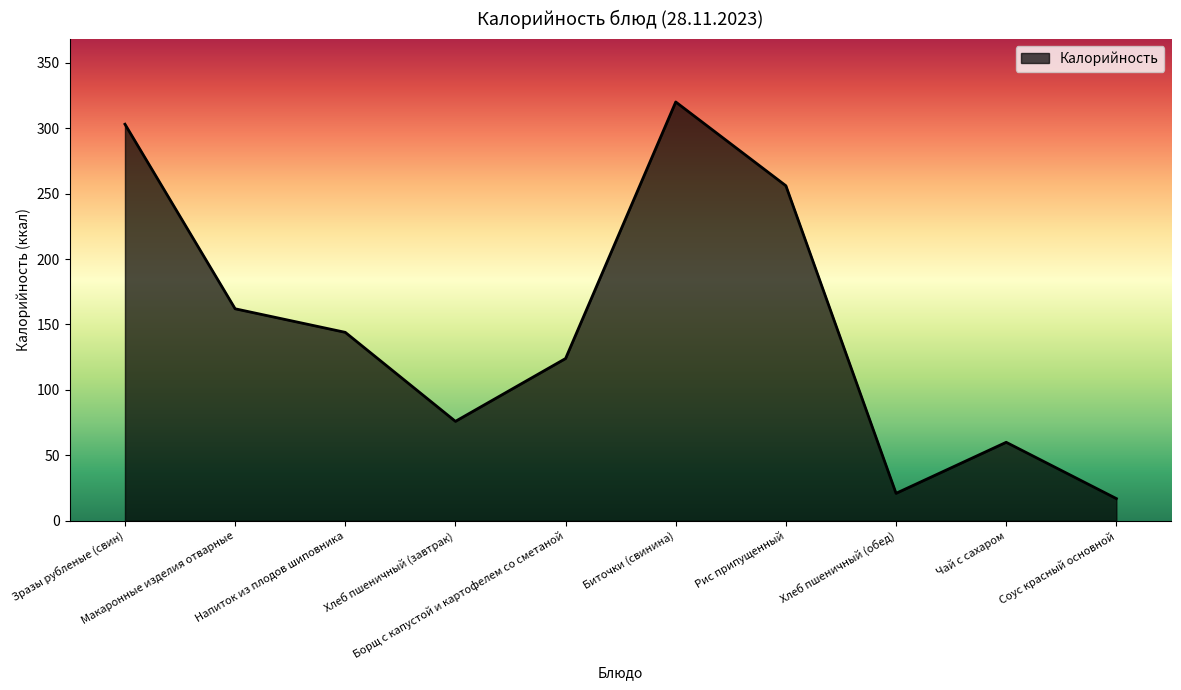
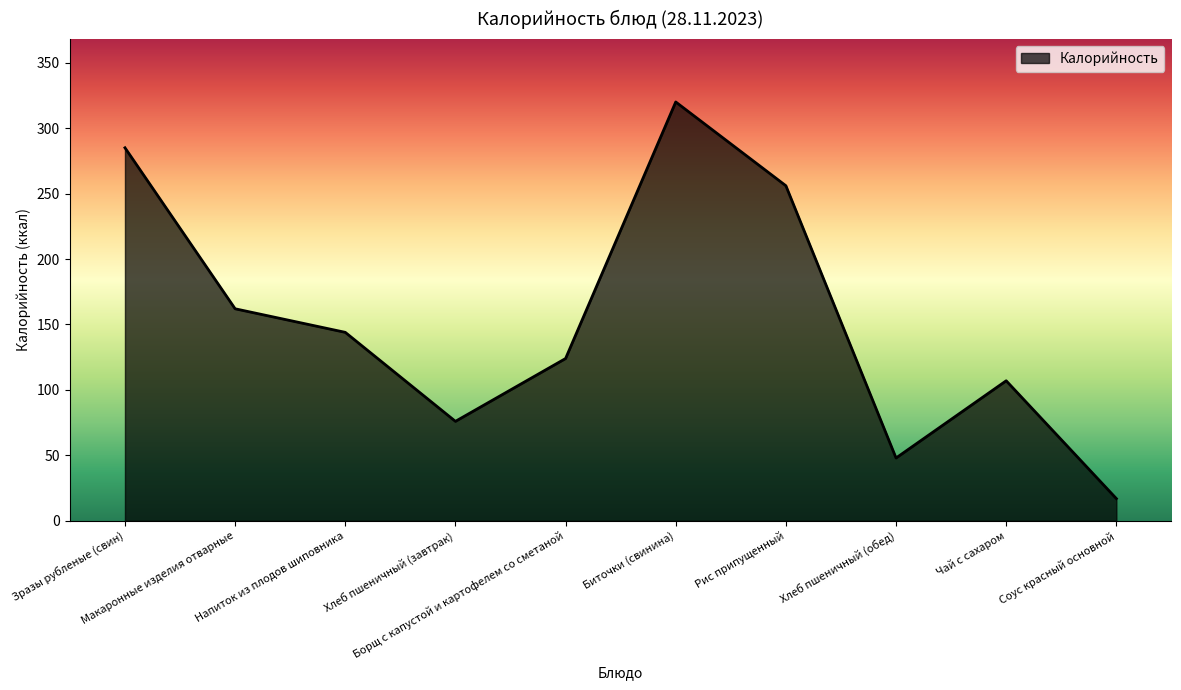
  {
-   "Зразы рубленые (свин)": 303,
+   "Зразы рубленые (свин)": 285,
    "Макаронные изделия отварные": 162,
    "Напиток из плодов шиповника": 144,
    "Хлеб пшеничный (завтрак)": 76,
    "Борщ с капустой и картофелем со сметаной": 124,
    "Биточки (свинина)": 320,
    "Рис припущенный": 256,
-   "Хлеб пшеничный (обед)": 21,
-   "Чай с сахаром": 60,
+   "Хлеб пшеничный (обед)": 48,
+   "Чай с сахаром": 107,
    "Соус красный основной": 17
  }
